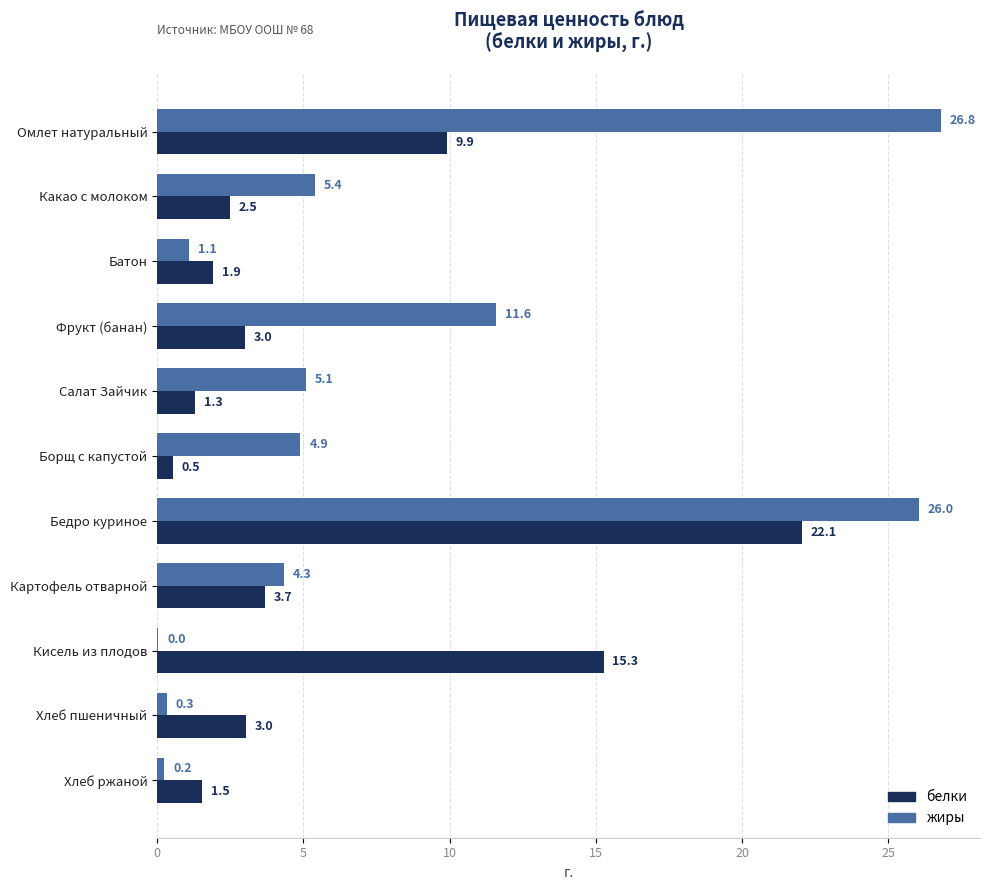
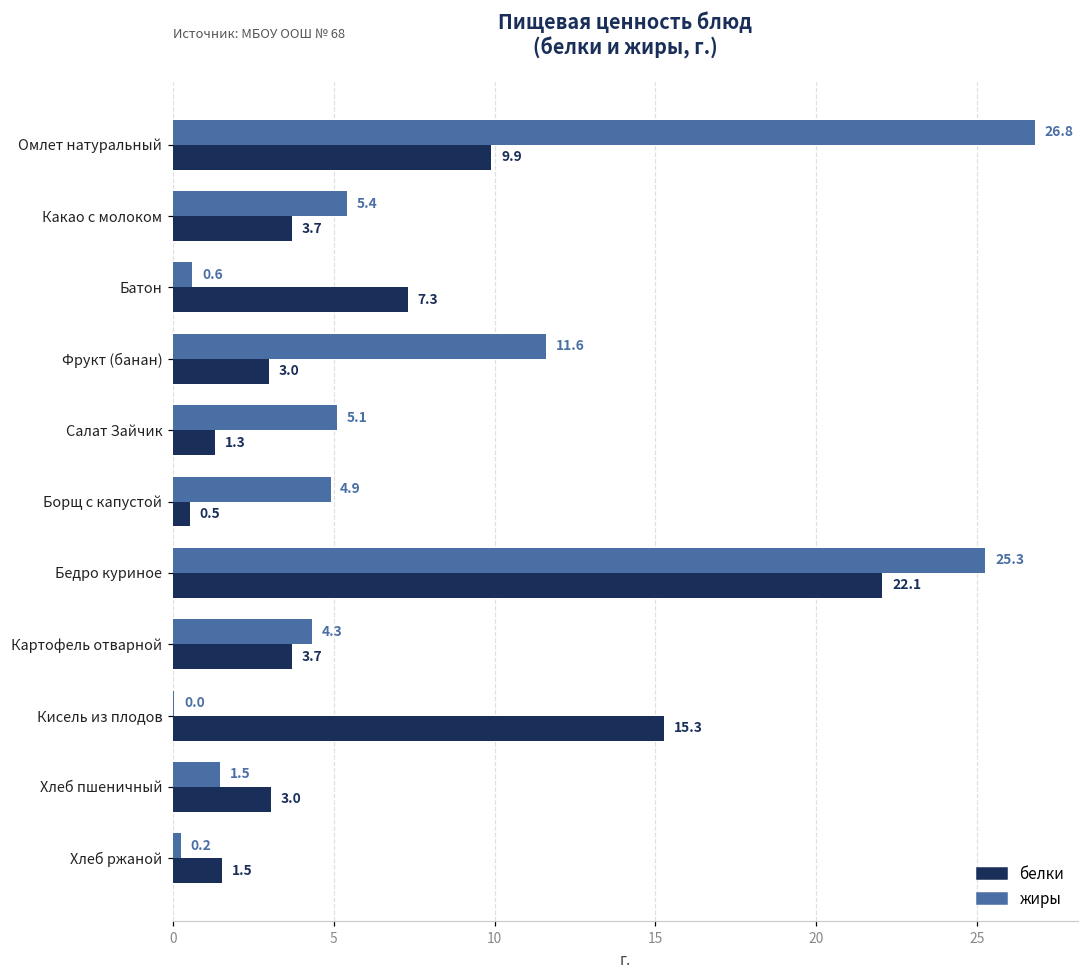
  {
    "белки": {
      "Омлет натуральный": 9.9,
-     "Какао с молоком": 2.5,
-     "Батон": 1.9,
+     "Какао с молоком": 3.7,
+     "Батон": 7.3,
      "Фрукт (банан)": 3.0,
      "Салат Зайчик": 1.3,
      "Борщ с капустой": 0.5,
      "Бедро куриное": 22.1,
      "Картофель отварной": 3.7,
      "Кисель из плодов": 15.3,
      "Хлеб пшеничный": 3.0,
      "Хлеб ржаной": 1.5
    },
    "жиры": {
      "Омлет натуральный": 26.8,
      "Какао с молоком": 5.4,
-     "Батон": 1.1,
+     "Батон": 0.6,
      "Фрукт (банан)": 11.6,
      "Салат Зайчик": 5.1,
      "Борщ с капустой": 4.9,
-     "Бедро куриное": 26.0,
+     "Бедро куриное": 25.3,
      "Картофель отварной": 4.3,
      "Кисель из плодов": 0.0,
-     "Хлеб пшеничный": 0.3,
+     "Хлеб пшеничный": 1.5,
      "Хлеб ржаной": 0.2
    }
  }
